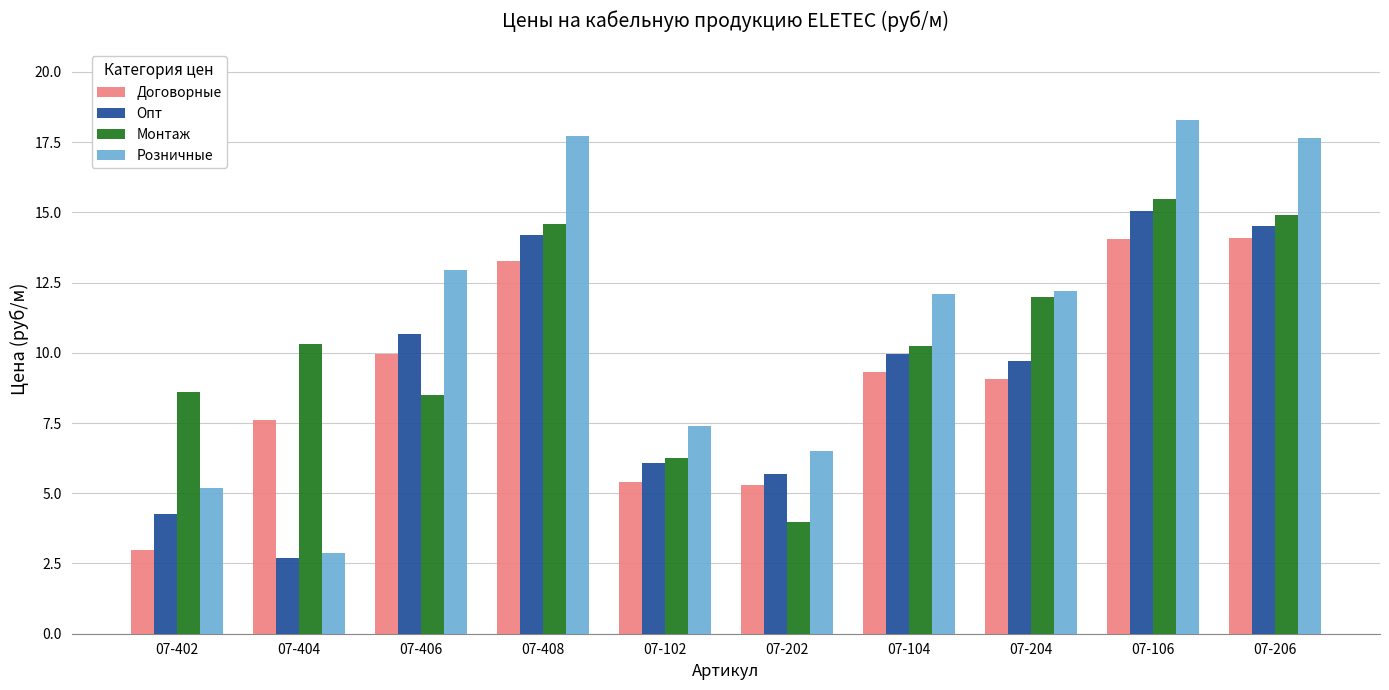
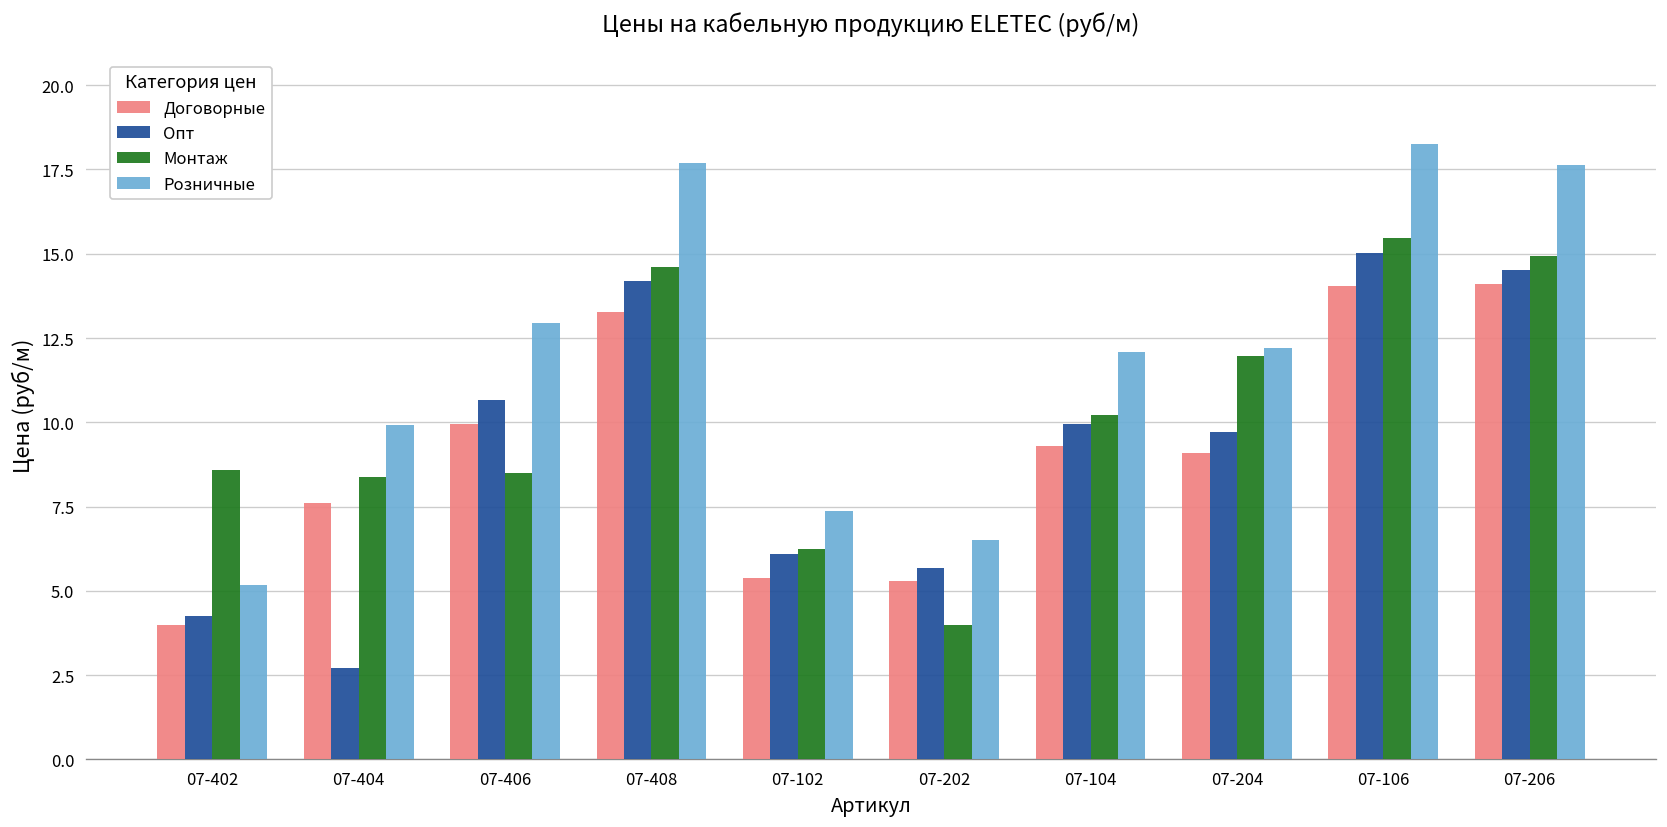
  {
    "Договорные": {
-     "07-402": 3.0,
+     "07-402": 4.0,
      "07-404": 7.6,
      "07-406": 10.0,
      "07-408": 13.3,
      "07-102": 5.4,
      "07-202": 5.3,
      "07-104": 9.3,
      "07-204": 9.1,
      "07-106": 14.1,
      "07-206": 14.1
    },
    "Опт": {
      "07-402": 4.3,
      "07-404": 2.7,
      "07-406": 10.7,
      "07-408": 14.2,
      "07-102": 6.1,
      "07-202": 5.7,
      "07-104": 10.0,
      "07-204": 9.7,
      "07-106": 15.0,
      "07-206": 14.5
    },
    "Монтаж": {
      "07-402": 8.6,
-     "07-404": 10.3,
+     "07-404": 8.4,
      "07-406": 8.5,
      "07-408": 14.6,
      "07-102": 6.3,
      "07-202": 4.0,
      "07-104": 10.2,
      "07-204": 12.0,
      "07-106": 15.5,
      "07-206": 14.9
    },
    "Розничные": {
      "07-402": 5.2,
-     "07-404": 2.9,
+     "07-404": 9.9,
      "07-406": 13.0,
      "07-408": 17.7,
      "07-102": 7.4,
      "07-202": 6.5,
      "07-104": 12.1,
      "07-204": 12.2,
      "07-106": 18.3,
      "07-206": 17.6
    }
  }
